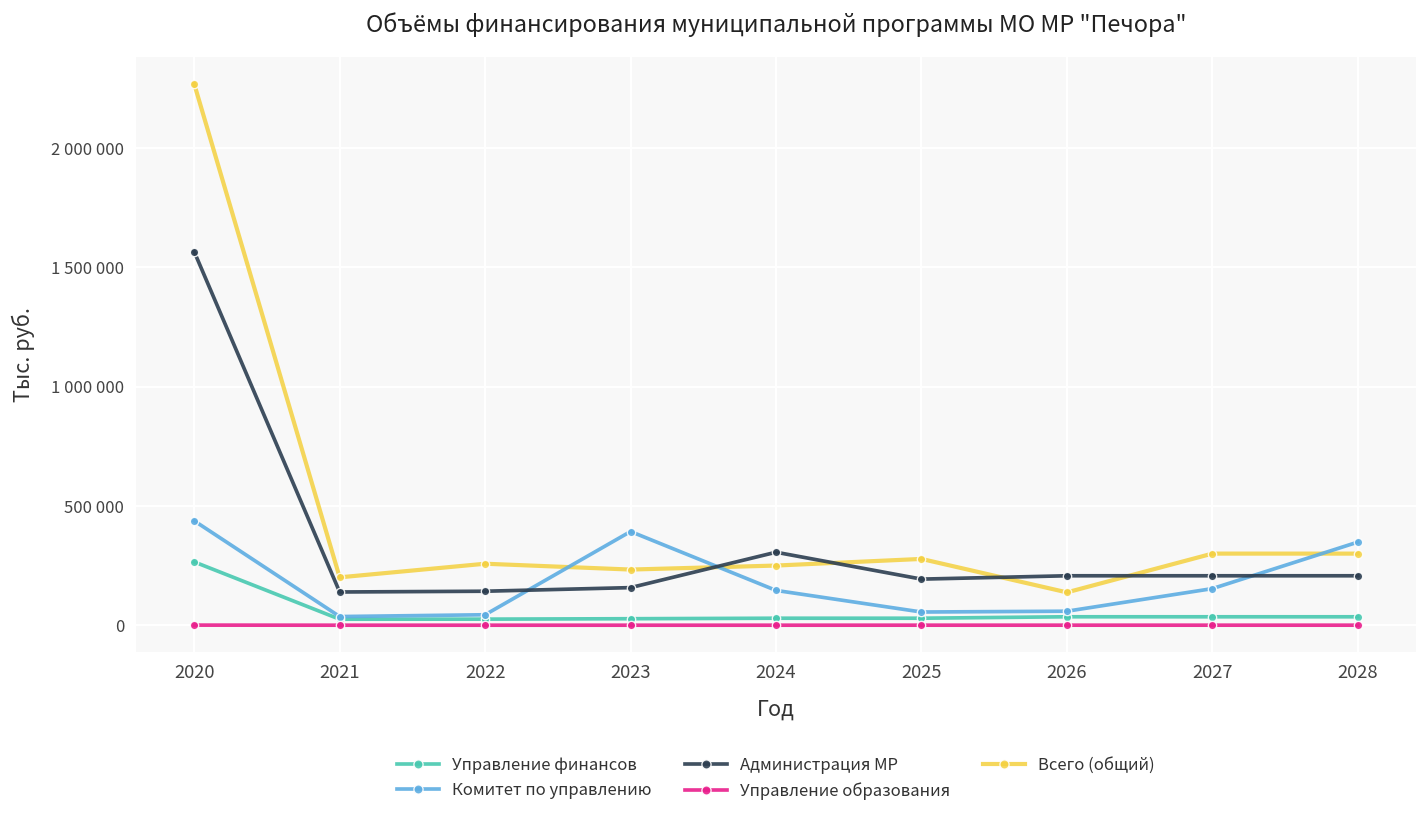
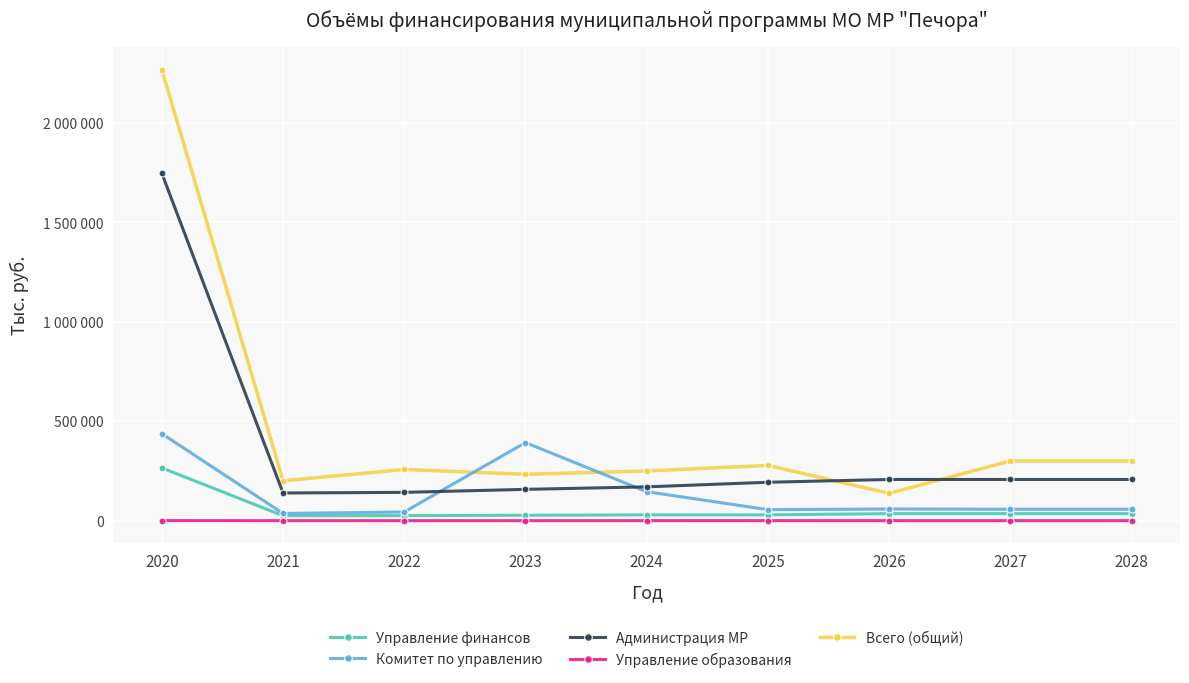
  {
    "Управление финансов": {
      "2020": 270000,
      "2022": 30000,
      "2023": 30000,
      "2024": 30000,
      "2025": 30000,
      "2026": 40000,
      "2027": 40000,
      "2028": 40000
    },
    "Комитет по управлению": {
      "2020": 440000,
      "2022": 40000,
      "2023": 390000,
      "2024": 150000,
      "2025": 60000,
      "2026": 60000,
-     "2027": 150000,
-     "2028": 350000
+     "2027": 60000,
+     "2028": 60000
    },
    "Администрация МР": {
-     "2020": 1570000,
+     "2020": 1750000,
      "2021": 140000,
      "2022": 140000,
      "2023": 160000,
-     "2024": 310000,
+     "2024": 170000,
      "2025": 190000,
      "2026": 210000,
      "2027": 210000,
      "2028": 210000
    },
    "Управление образования": {
      "2020": 0,
      "2021": 0,
      "2022": 0,
      "2023": 0,
      "2024": 0,
      "2025": 0,
      "2026": 0,
      "2027": 0,
      "2028": 0
    },
    "Всего (общий)": {
      "2020": 2270000,
      "2021": 200000,
      "2022": 260000,
      "2023": 230000,
      "2024": 250000,
      "2025": 280000,
      "2026": 140000,
      "2027": 300000,
      "2028": 300000
    }
  }
